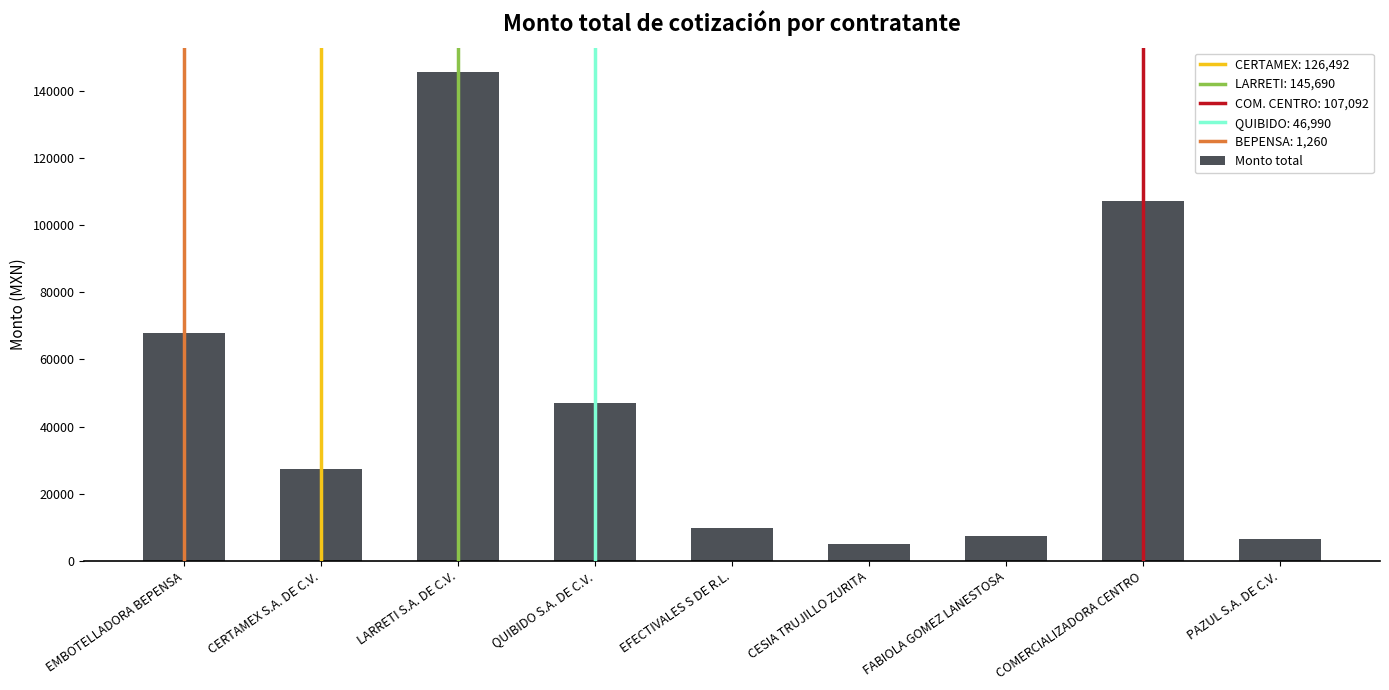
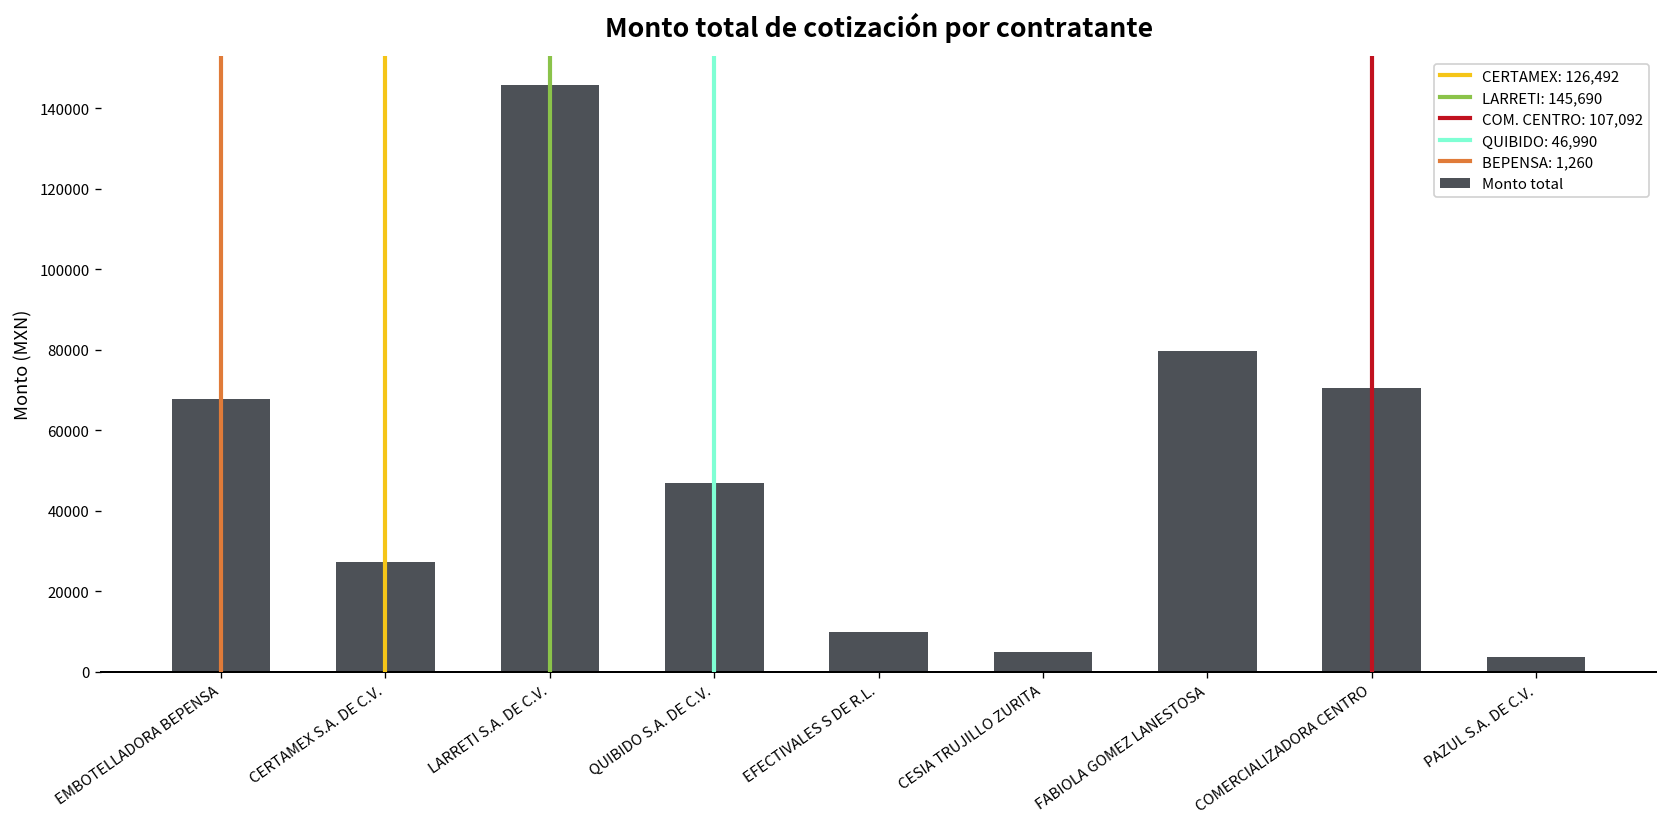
  {
    "EMBOTELLADORA BEPENSA": 68000,
    "CERTAMEX S.A. DE C.V.": 27000,
    "LARRETI S.A. DE C.V.": 146000,
    "QUIBIDO S.A. DE C.V.": 47000,
    "EFECTIVALES S DE R.L.": 10000,
    "CESIA TRUJILLO ZURITA": 5000,
-   "FABIOLA GOMEZ LANESTOSA": 7000,
-   "COMERCIALIZADORA CENTRO": 107000,
-   "PAZUL S.A. DE C.V.": 7000
+   "FABIOLA GOMEZ LANESTOSA": 80000,
+   "COMERCIALIZADORA CENTRO": 70000,
+   "PAZUL S.A. DE C.V.": 4000
  }
